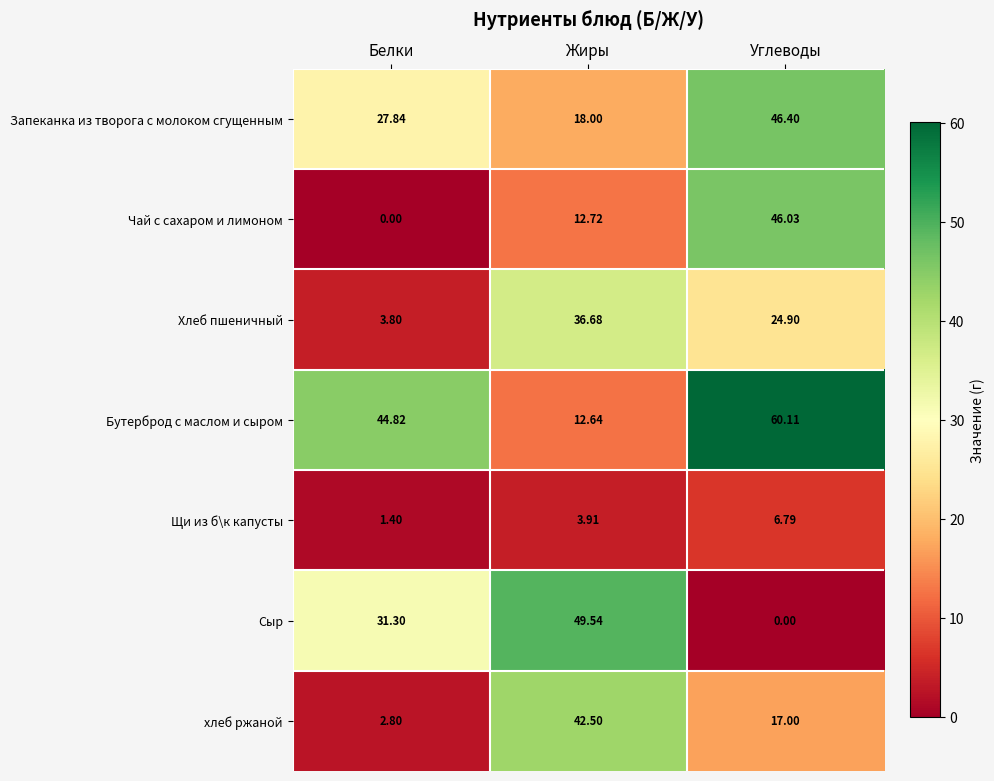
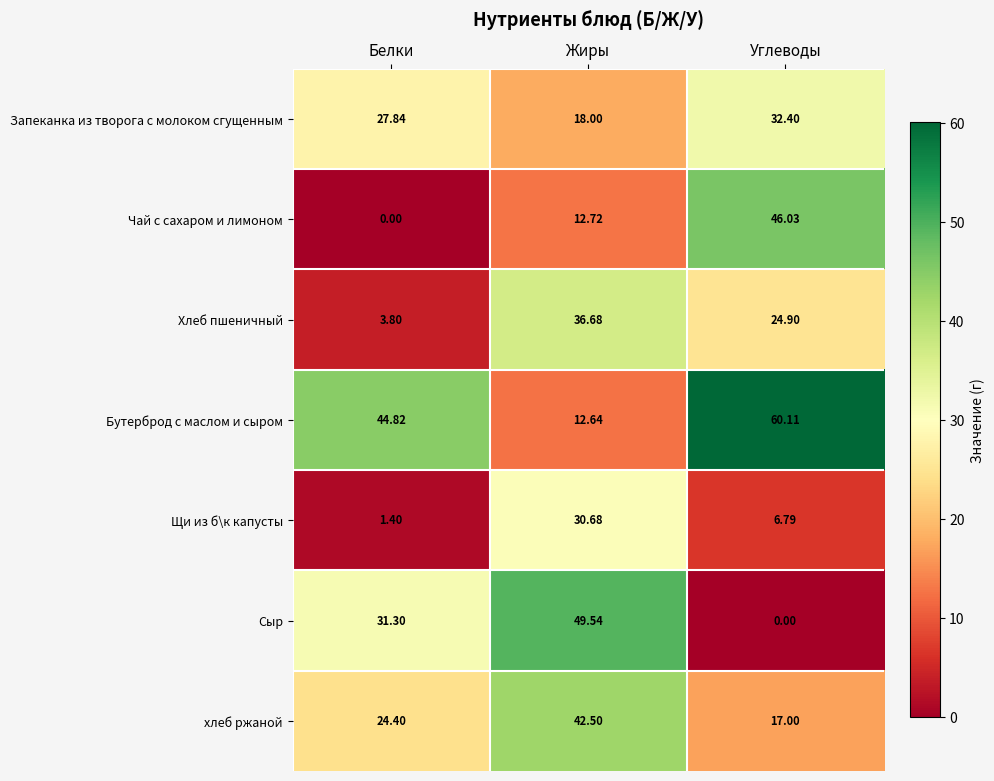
  {
    "Запеканка из творога с молоком сгущенным": {
      "Белки": 27.84,
      "Жиры": 18.00,
-     "Углеводы": 46.40
+     "Углеводы": 32.40
    },
    "Чай с сахаром и лимоном": {
      "Белки": 0.00,
      "Жиры": 12.72,
      "Углеводы": 46.03
    },
    "Хлеб пшеничный": {
      "Белки": 3.80,
      "Жиры": 36.68,
      "Углеводы": 24.90
    },
    "Бутерброд с маслом и сыром": {
      "Белки": 44.82,
      "Жиры": 12.64,
      "Углеводы": 60.11
    },
    "Щи из б\\к капусты": {
      "Белки": 1.40,
-     "Жиры": 3.91,
+     "Жиры": 30.68,
      "Углеводы": 6.79
    },
    "Сыр": {
      "Белки": 31.30,
      "Жиры": 49.54,
      "Углеводы": 0.00
    },
    "хлеб ржаной": {
-     "Белки": 2.80,
+     "Белки": 24.40,
      "Жиры": 42.50,
      "Углеводы": 17.00
    }
  }
